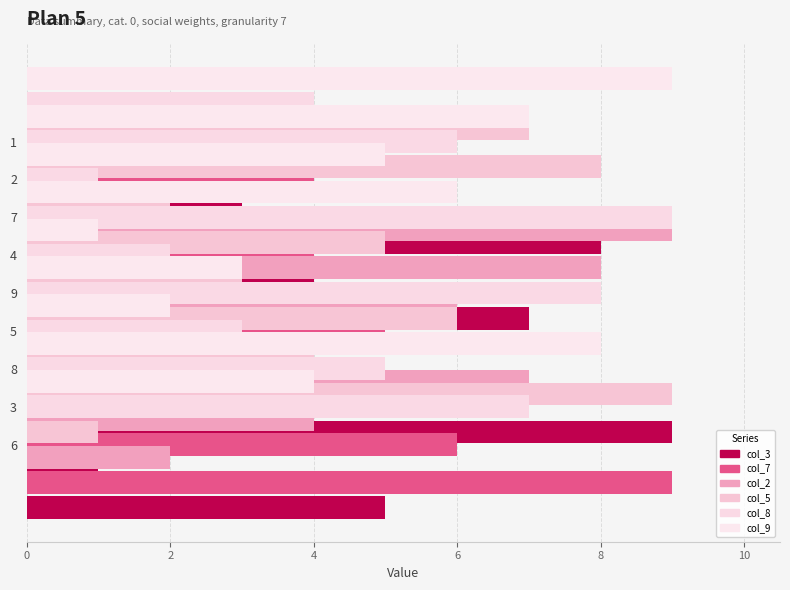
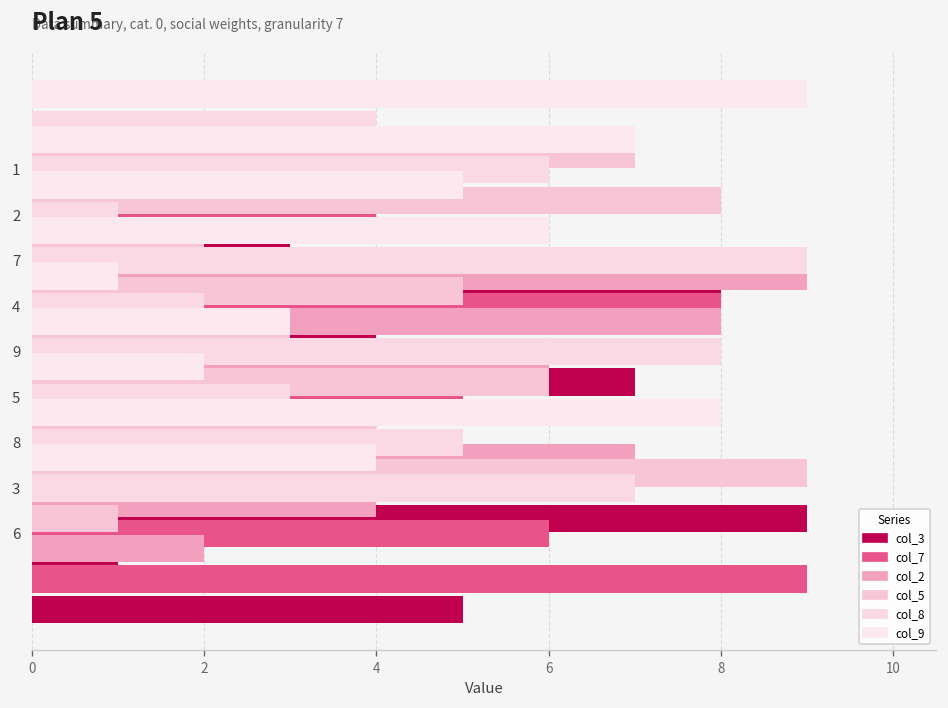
  {
    "col_7": {
      "2": 4,
-     "4": 4,
+     "4": 8,
      "5": 5
    }
  }
